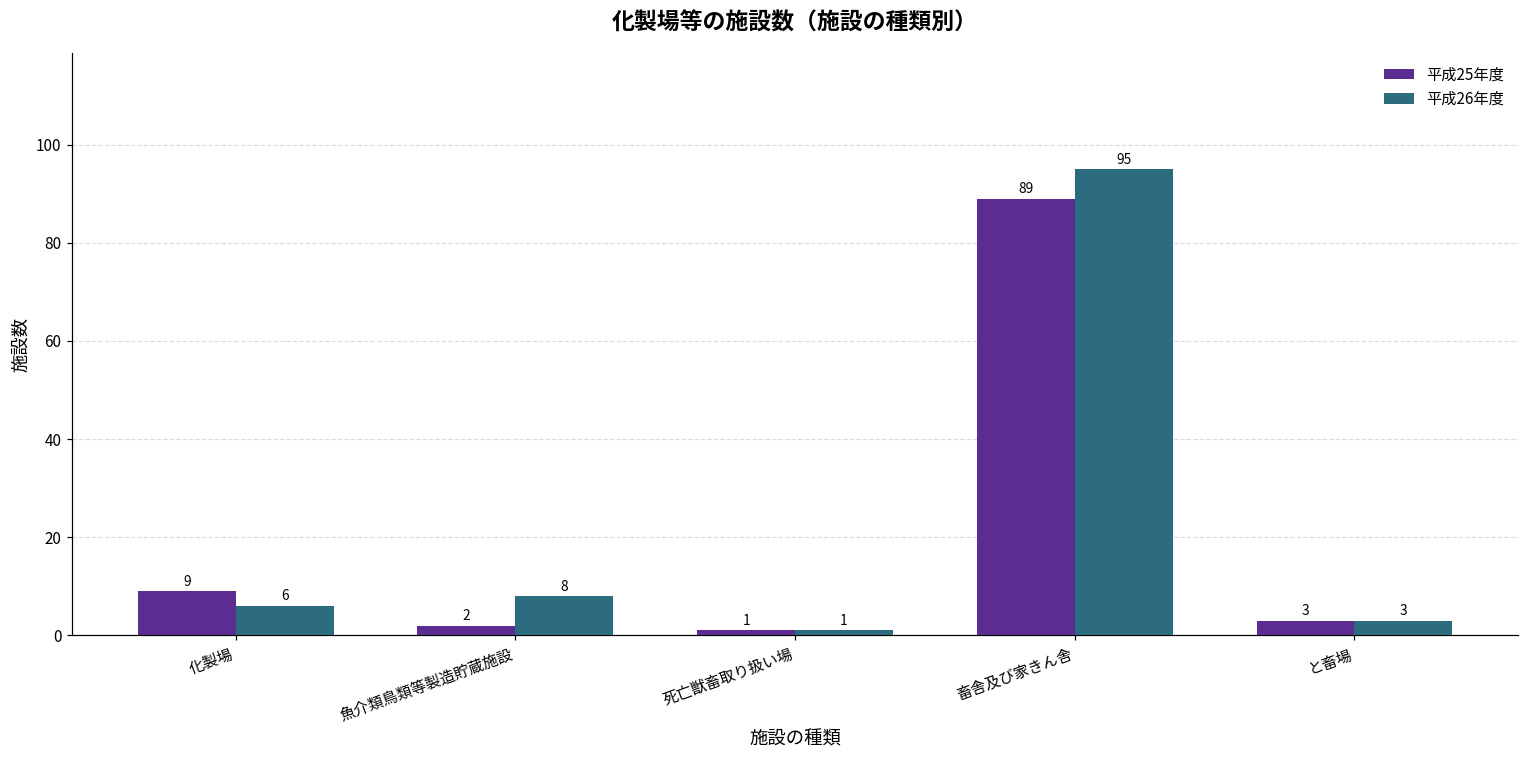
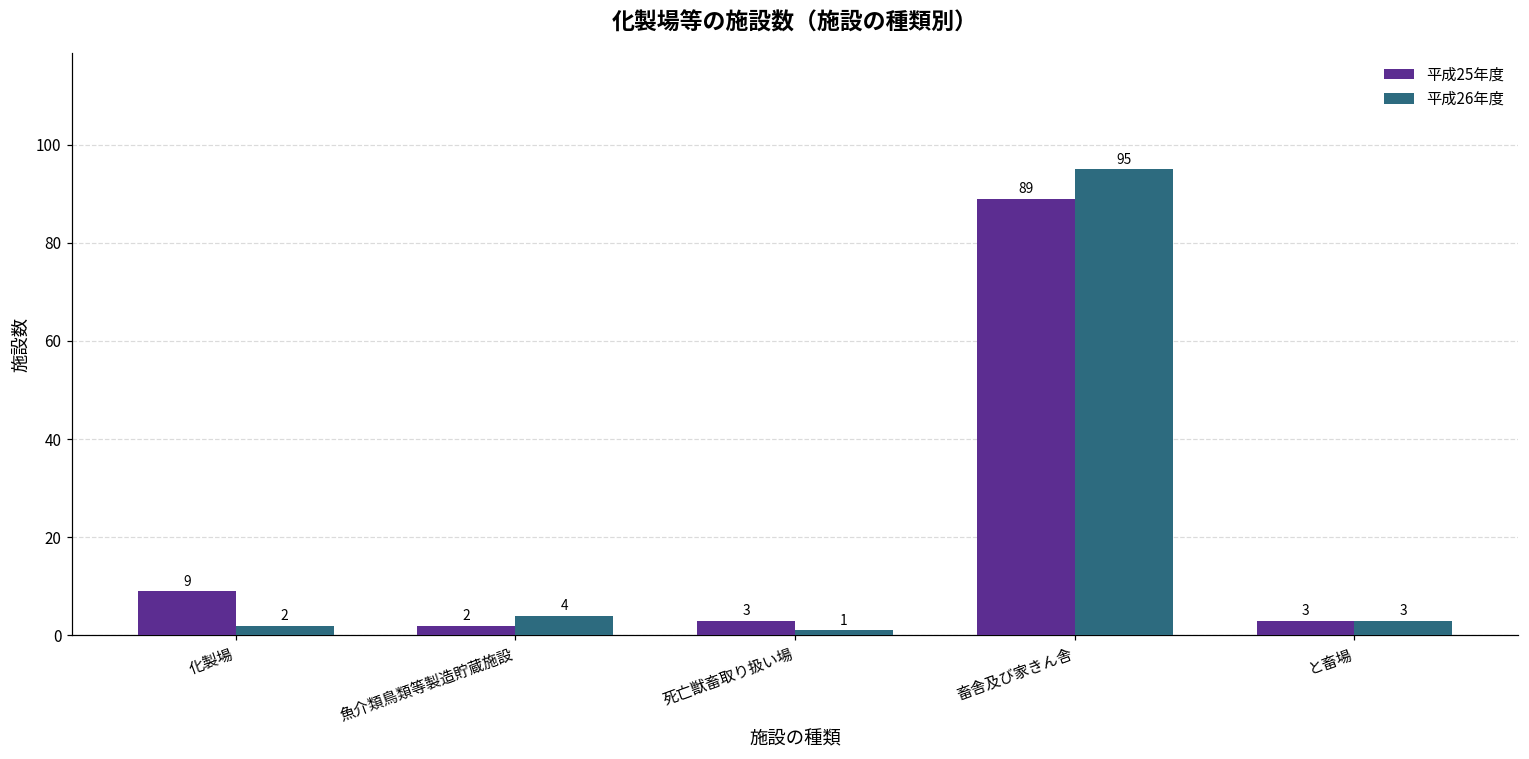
  {
    "平成25年度": {
      "化製場": 9,
      "魚介類鳥類等製造貯蔵施設": 2,
-     "死亡獣畜取り扱い場": 1,
+     "死亡獣畜取り扱い場": 3,
      "畜舎及び家きん舎": 89,
      "と畜場": 3
    },
    "平成26年度": {
-     "化製場": 6,
-     "魚介類鳥類等製造貯蔵施設": 8,
+     "化製場": 2,
+     "魚介類鳥類等製造貯蔵施設": 4,
      "死亡獣畜取り扱い場": 1,
      "畜舎及び家きん舎": 95,
      "と畜場": 3
    }
  }
